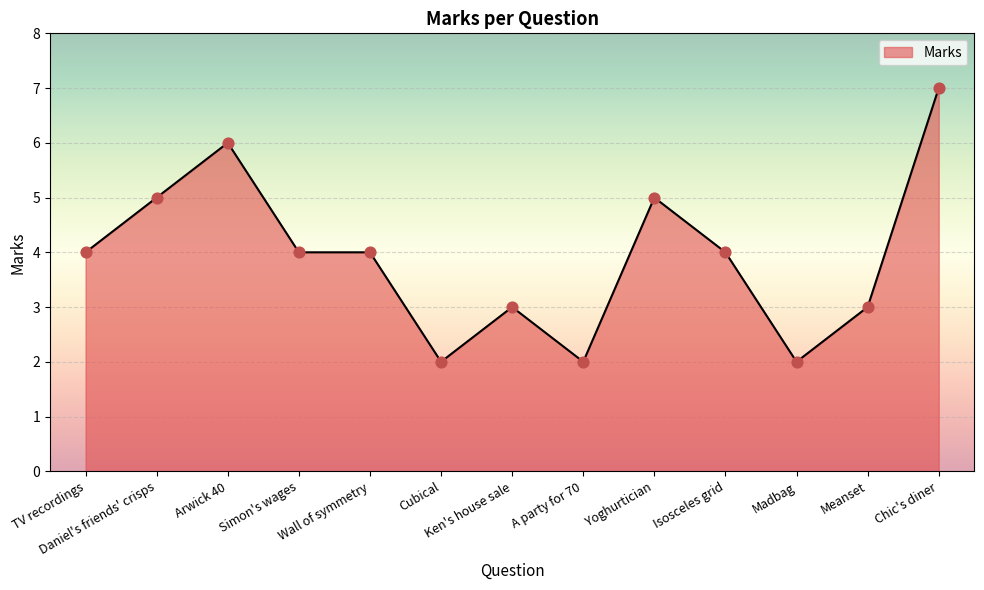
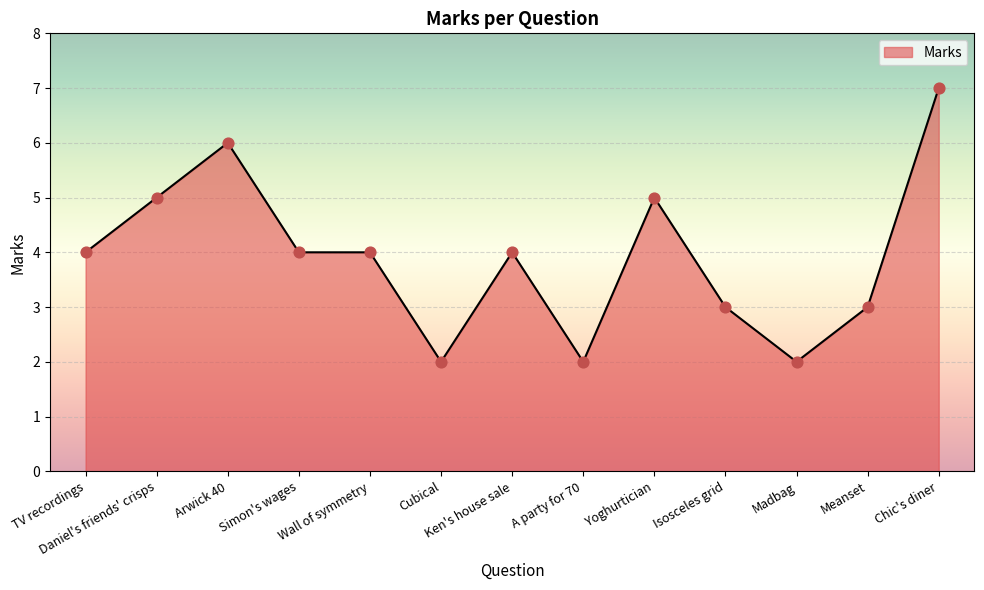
  {
    "TV recordings": 4,
    "Daniel's friends' crisps": 5,
    "Arwick 40": 6,
    "Simon's wages": 4,
    "Wall of symmetry": 4,
    "Cubical": 2,
-   "Ken's house sale": 3,
+   "Ken's house sale": 4,
    "A party for 70": 2,
    "Yoghurtician": 5,
-   "Isosceles grid": 4,
+   "Isosceles grid": 3,
    "Madbag": 2,
    "Meanset": 3,
    "Chic's diner": 7
  }
